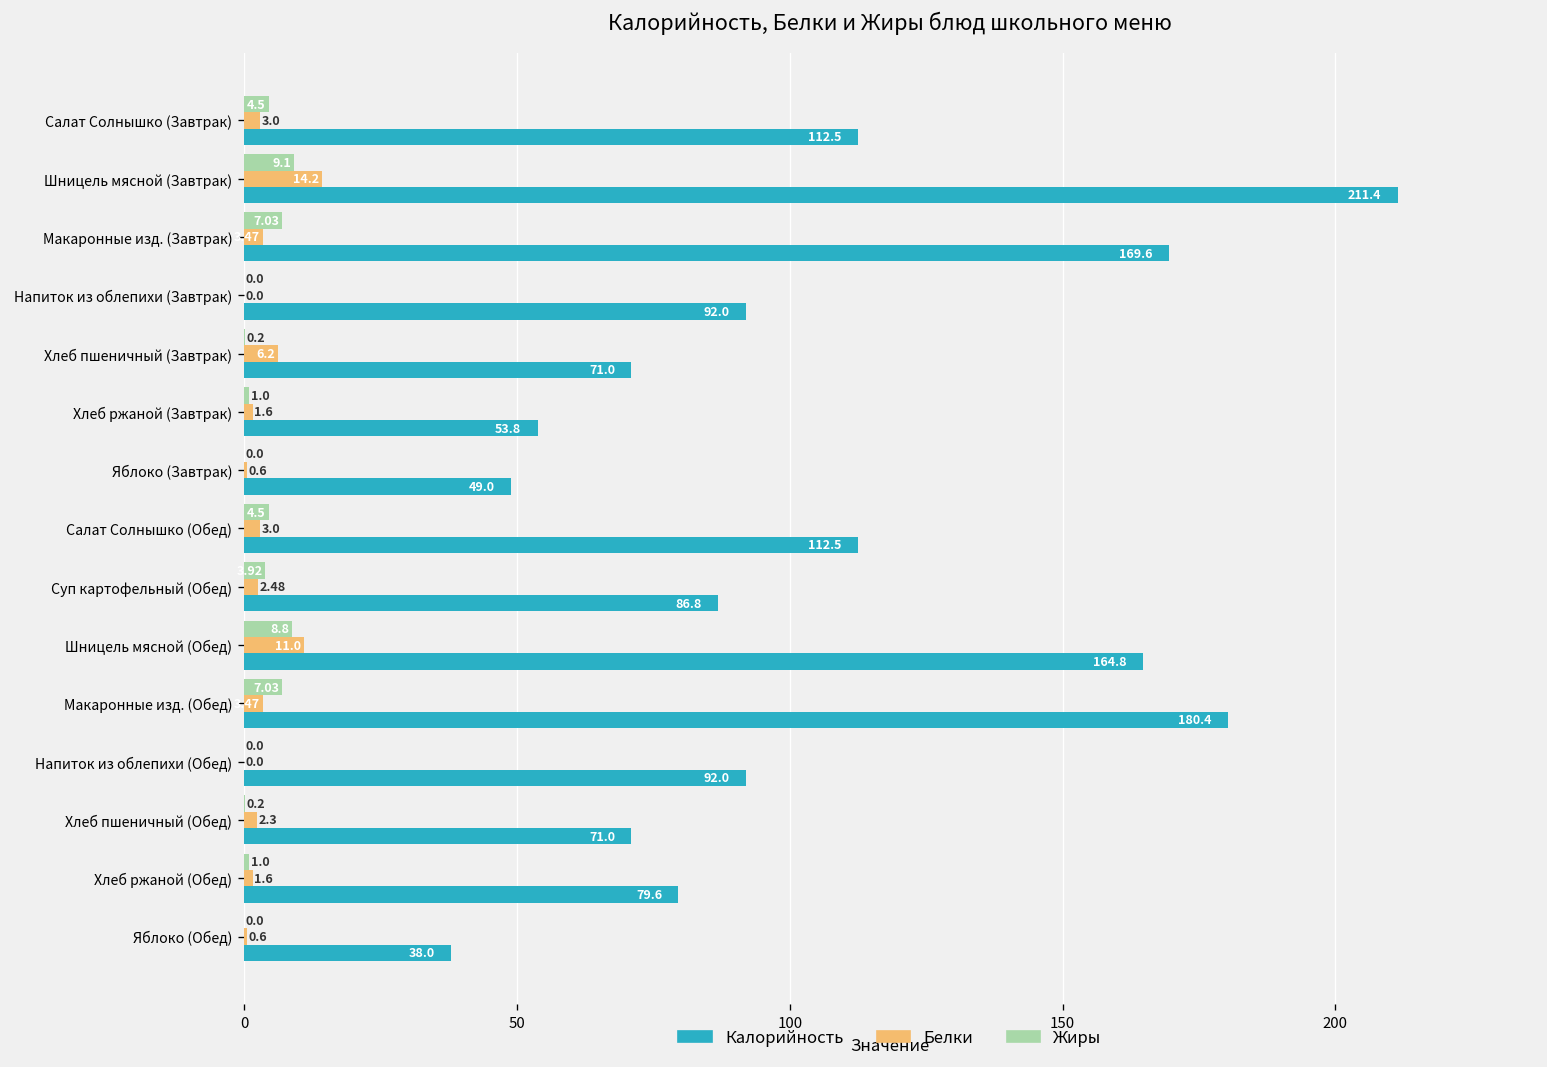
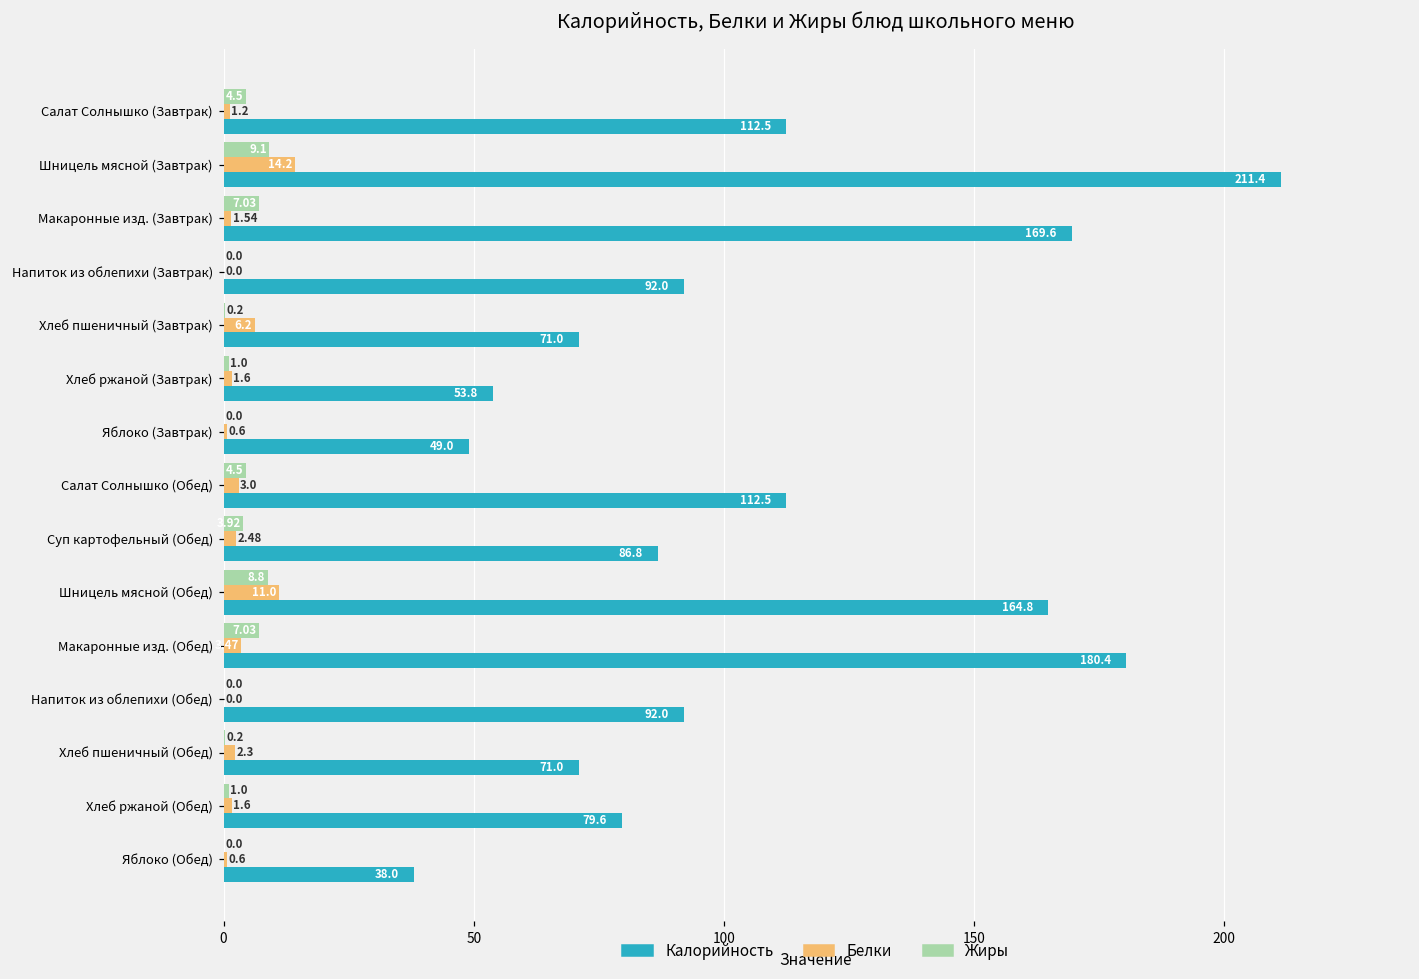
  {
    "Калорийность": {
      "Салат Солнышко (Завтрак)": 112.5,
      "Шницель мясной (Завтрак)": 211.4,
      "Макаронные изд. (Завтрак)": 169.6,
      "Напиток из облепихи (Завтрак)": 92.0,
      "Хлеб пшеничный (Завтрак)": 71.0,
      "Хлеб ржаной (Завтрак)": 53.8,
      "Яблоко (Завтрак)": 49.0,
      "Салат Солнышко (Обед)": 112.5,
      "Суп картофельный (Обед)": 86.8,
      "Шницель мясной (Обед)": 164.8,
      "Макаронные изд. (Обед)": 180.4,
      "Напиток из облепихи (Обед)": 92.0,
      "Хлеб пшеничный (Обед)": 71.0,
      "Хлеб ржаной (Обед)": 79.6,
      "Яблоко (Обед)": 38.0
    },
    "Белки": {
-     "Салат Солнышко (Завтрак)": 3.0,
+     "Салат Солнышко (Завтрак)": 1.2,
      "Шницель мясной (Завтрак)": 14.2,
-     "Макаронные изд. (Завтрак)": 3.47,
+     "Макаронные изд. (Завтрак)": 1.54,
      "Напиток из облепихи (Завтрак)": 0.0,
      "Хлеб пшеничный (Завтрак)": 6.2,
      "Хлеб ржаной (Завтрак)": 1.6,
      "Яблоко (Завтрак)": 0.6,
      "Салат Солнышко (Обед)": 3.0,
      "Суп картофельный (Обед)": 2.48,
      "Шницель мясной (Обед)": 11.0,
      "Макаронные изд. (Обед)": 3.47,
      "Напиток из облепихи (Обед)": 0.0,
      "Хлеб пшеничный (Обед)": 2.3,
      "Хлеб ржаной (Обед)": 1.6,
      "Яблоко (Обед)": 0.6
    },
    "Жиры": {
      "Салат Солнышко (Завтрак)": 4.5,
      "Шницель мясной (Завтрак)": 9.1,
      "Макаронные изд. (Завтрак)": 7.03,
      "Напиток из облепихи (Завтрак)": 0.0,
      "Хлеб пшеничный (Завтрак)": 0.2,
      "Хлеб ржаной (Завтрак)": 1.0,
      "Яблоко (Завтрак)": 0.0,
      "Салат Солнышко (Обед)": 4.5,
      "Суп картофельный (Обед)": 3.92,
      "Шницель мясной (Обед)": 8.8,
      "Макаронные изд. (Обед)": 7.03,
      "Напиток из облепихи (Обед)": 0.0,
      "Хлеб пшеничный (Обед)": 0.2,
      "Хлеб ржаной (Обед)": 1.0,
      "Яблоко (Обед)": 0.0
    }
  }
